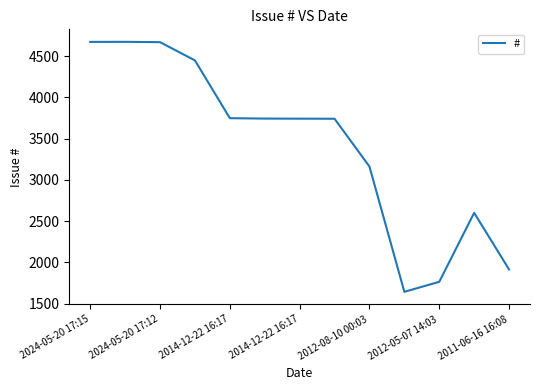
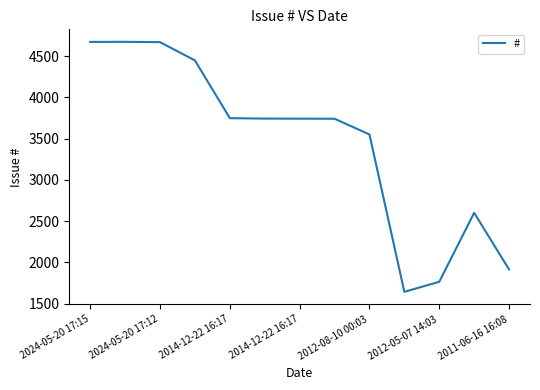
  {
    "2024-05-20 17:12": 4700,
-   "2012-08-10 00:03": 3200,
+   "2012-08-10 00:03": 3600,
    "2011-06-16 16:08": 1900
  }
